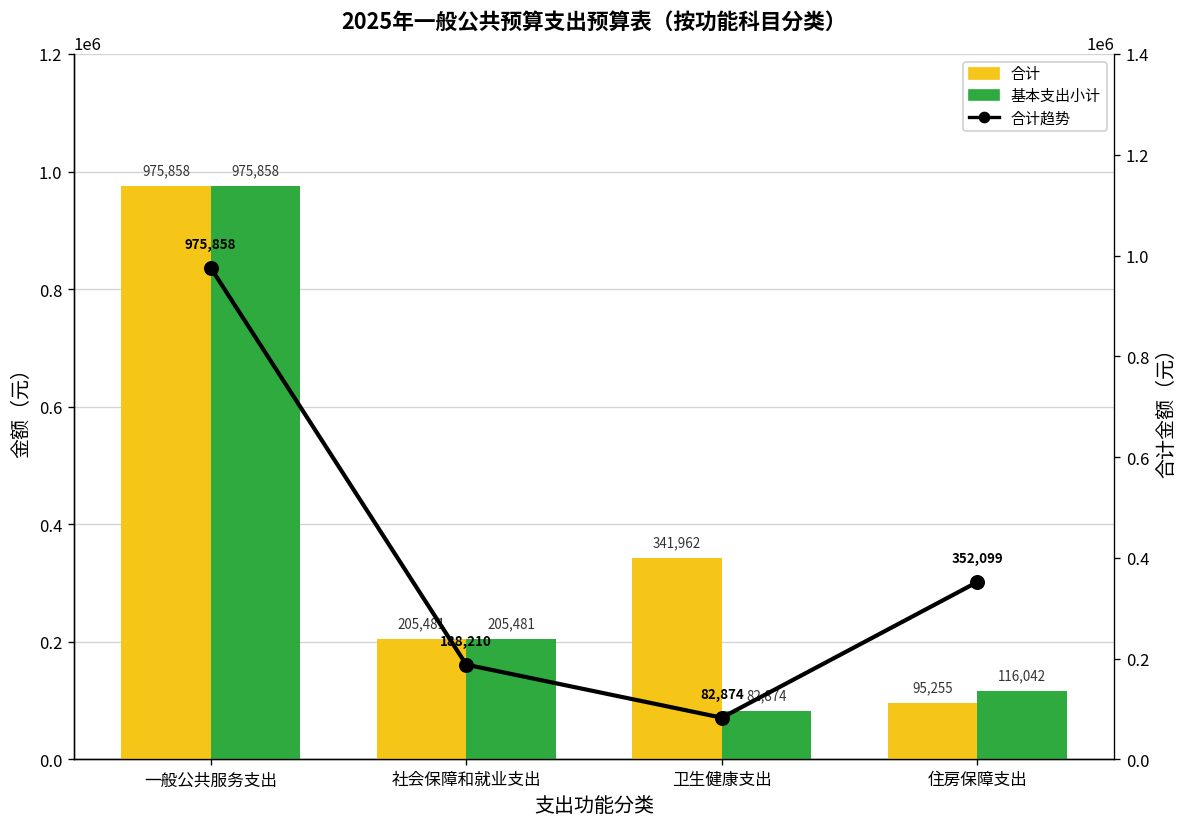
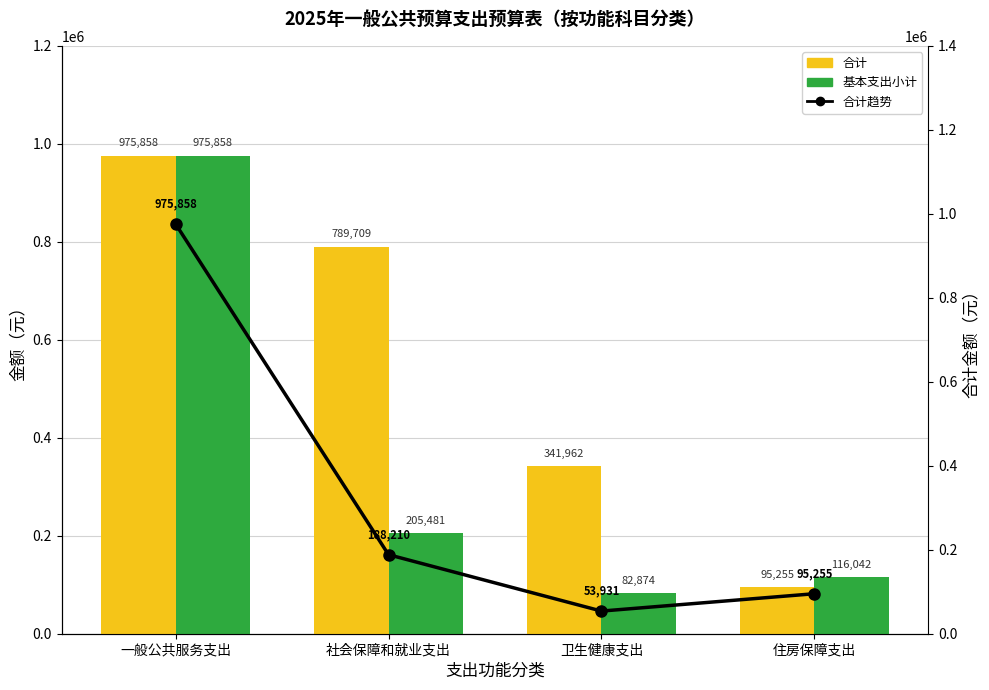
  {
    "合计": {
      "一般公共服务支出": "975,858",
-     "社会保障和就业支出": "205,481",
+     "社会保障和就业支出": "789,709",
      "卫生健康支出": "341,962",
      "住房保障支出": "95,255"
    },
    "基本支出小计": {
      "一般公共服务支出": "975,858",
      "社会保障和就业支出": "205,481",
      "卫生健康支出": "82,874",
      "住房保障支出": "116,042"
    },
    "合计趋势": {
      "社会保障和就业支出": "188,210",
-     "卫生健康支出": "82,874",
-     "住房保障支出": "352,099"
+     "卫生健康支出": "53,931",
+     "住房保障支出": "95,255"
    }
  }
